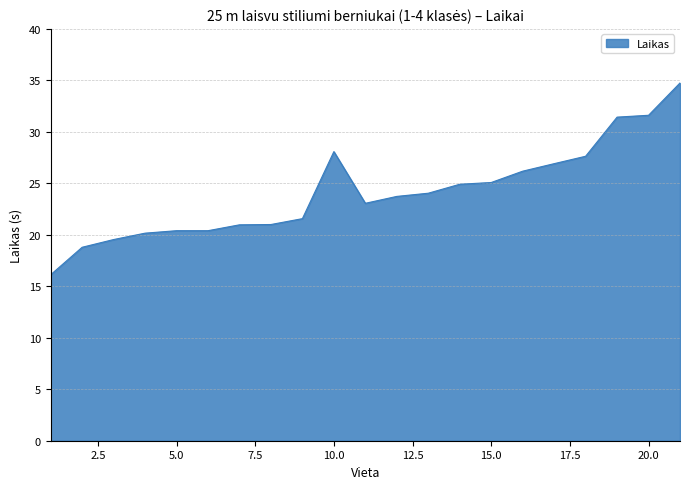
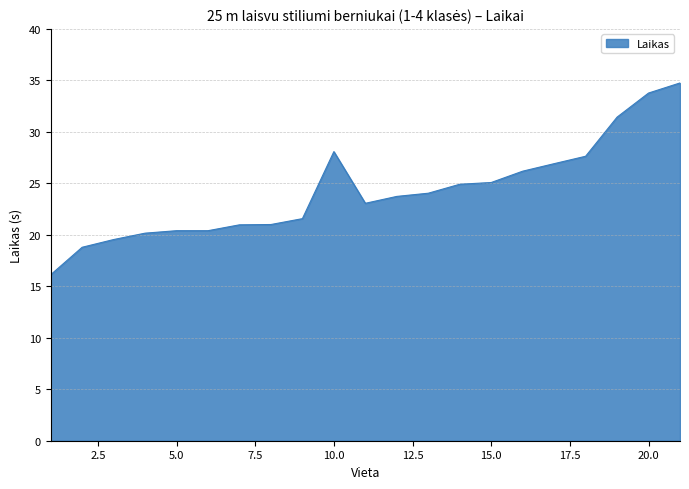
  {
    "5.0": 20.4,
    "10.0": 28.1,
    "15.0": 25.1,
-   "20.0": 31.6
+   "20.0": 33.8
  }
